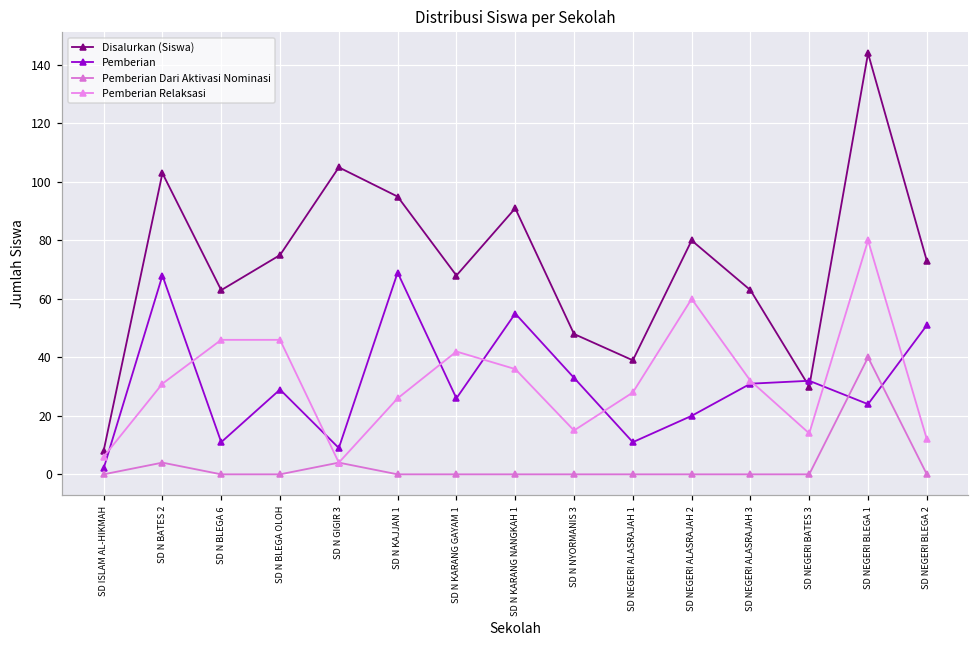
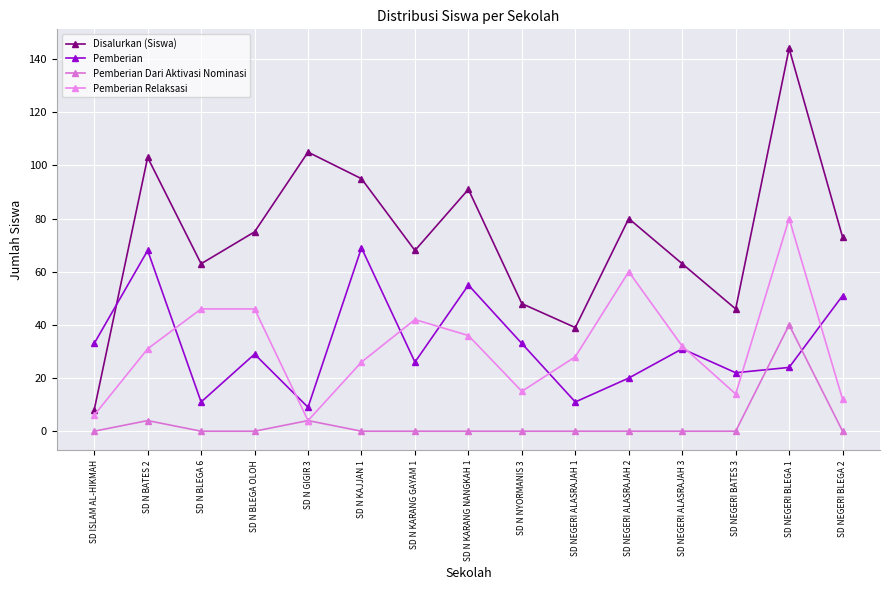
  {
    "Disalurkan (Siswa)": {
      "SD ISLAM AL-HIKMAH": 8,
      "SD N BATES 2": 103,
      "SD N BLEGA 6": 63,
      "SD N BLEGA OLOH": 75,
      "SD N GIGIR 3": 105,
      "SD N KAJJAN 1": 95,
      "SD N KARANG GAYAM 1": 68,
      "SD N KARANG NANGKAH 1": 91,
      "SD N NYORMANIS 3": 48,
      "SD NEGERI ALASRAJAH 1": 39,
      "SD NEGERI ALASRAJAH 2": 80,
      "SD NEGERI ALASRAJAH 3": 63,
-     "SD NEGERI BATES 3": 30,
+     "SD NEGERI BATES 3": 46,
      "SD NEGERI BLEGA 1": 144,
      "SD NEGERI BLEGA 2": 73
    },
    "Pemberian": {
-     "SD ISLAM AL-HIKMAH": 2,
+     "SD ISLAM AL-HIKMAH": 33,
      "SD N BATES 2": 68,
      "SD N BLEGA 6": 11,
      "SD N BLEGA OLOH": 29,
      "SD N GIGIR 3": 9,
      "SD N KAJJAN 1": 69,
      "SD N KARANG GAYAM 1": 26,
      "SD N KARANG NANGKAH 1": 55,
      "SD N NYORMANIS 3": 33,
      "SD NEGERI ALASRAJAH 1": 11,
      "SD NEGERI ALASRAJAH 2": 20,
      "SD NEGERI ALASRAJAH 3": 31,
-     "SD NEGERI BATES 3": 32,
+     "SD NEGERI BATES 3": 22,
      "SD NEGERI BLEGA 1": 24,
      "SD NEGERI BLEGA 2": 51
    }
  }
